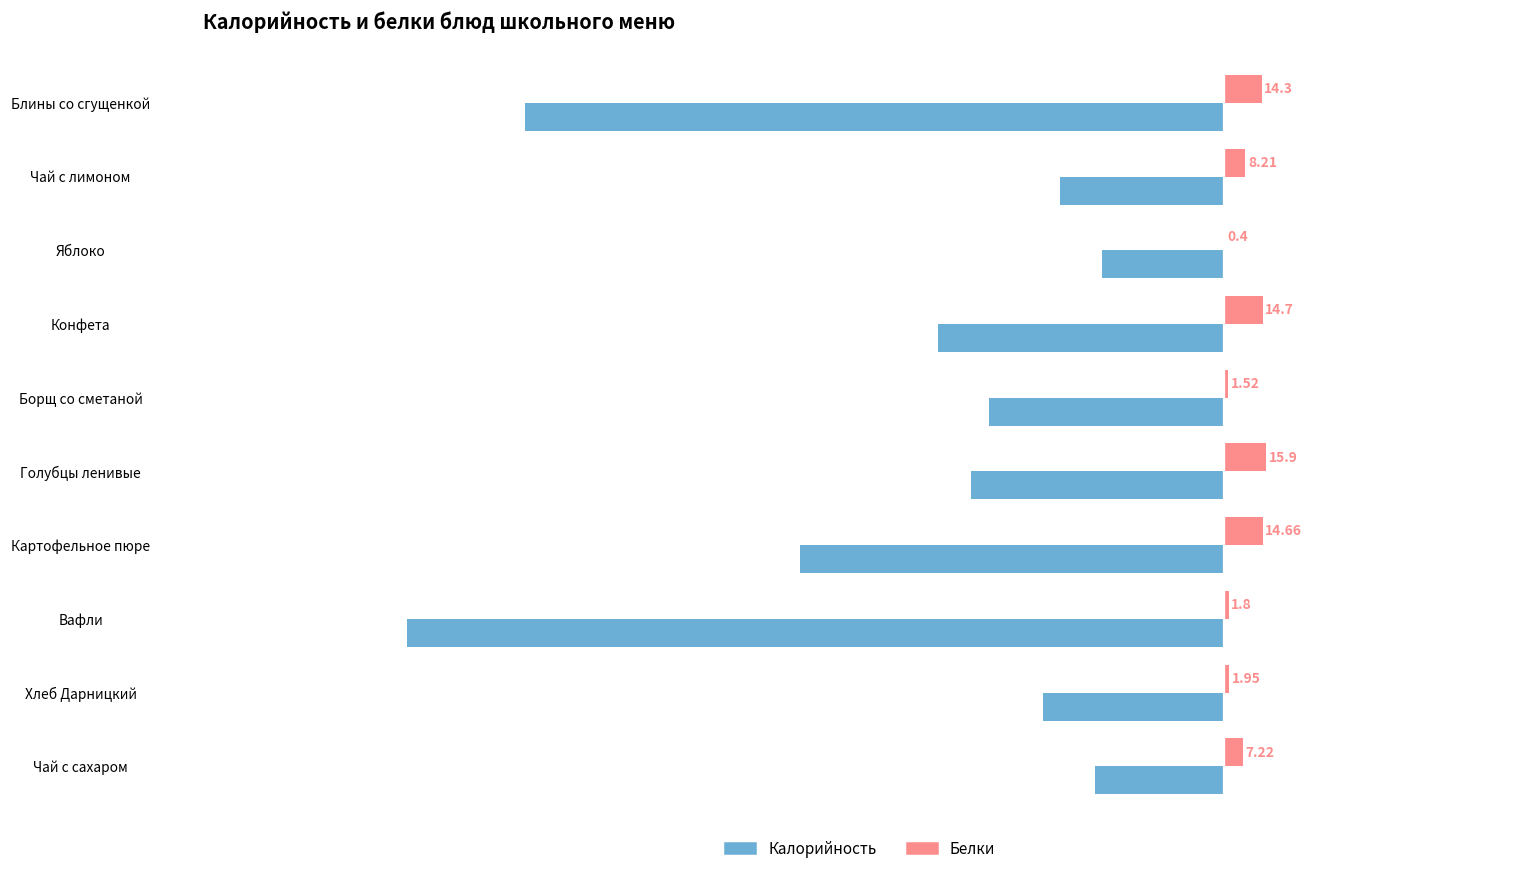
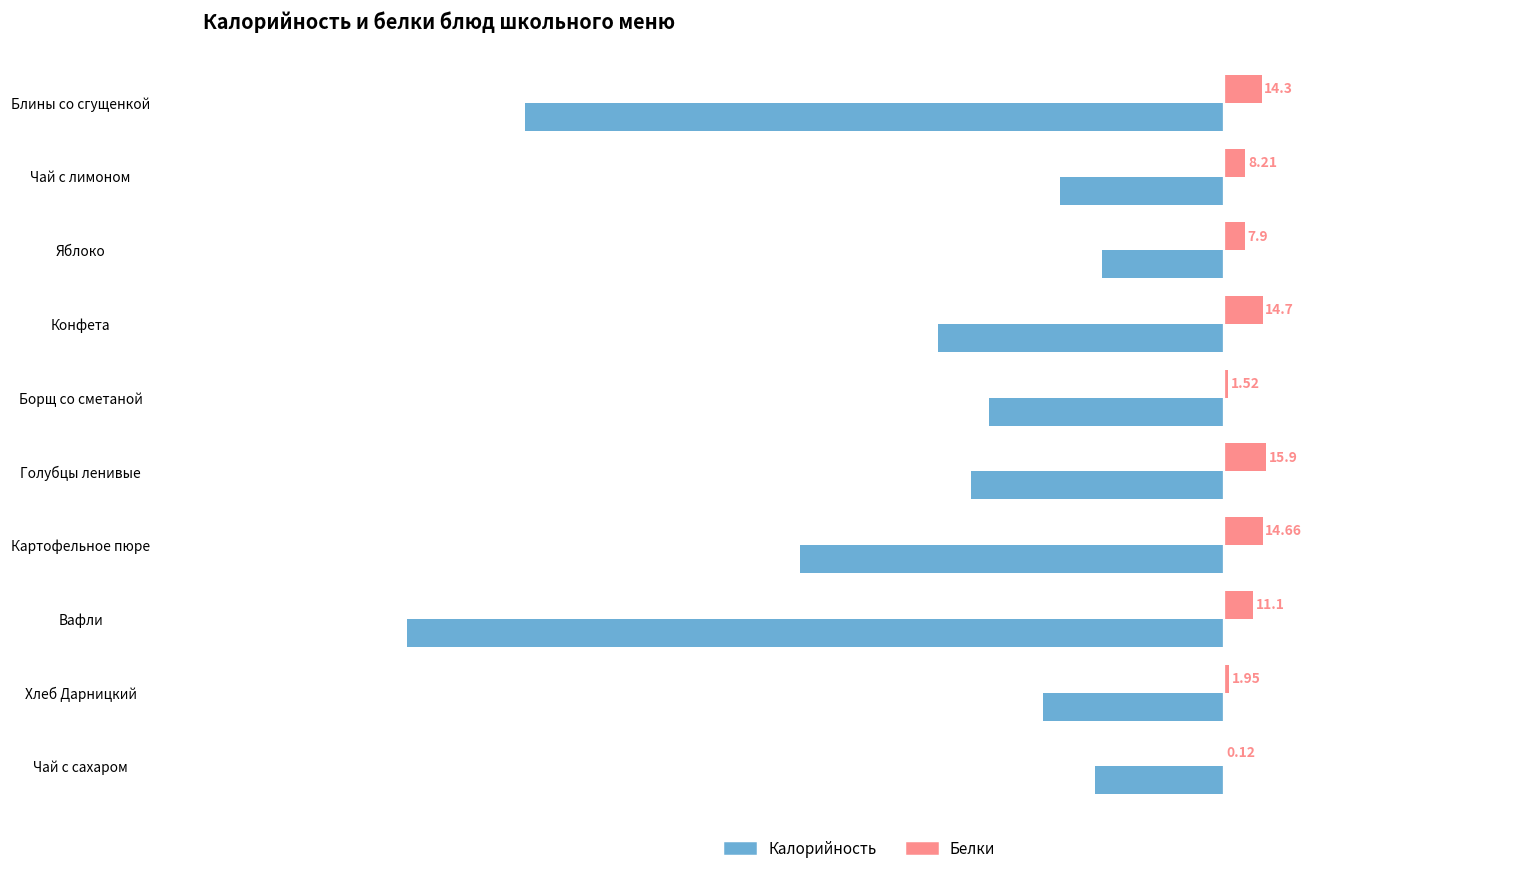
  {
    "Белки": {
      "Блины со сгущенкой": 14.3,
      "Чай с лимоном": 8.21,
-     "Яблоко": 0.4,
+     "Яблоко": 7.9,
      "Конфета": 14.7,
      "Борщ со сметаной": 1.52,
      "Голубцы ленивые": 15.9,
      "Картофельное пюре": 14.66,
-     "Вафли": 1.8,
+     "Вафли": 11.1,
      "Хлеб Дарницкий": 1.95,
-     "Чай с сахаром": 7.22
+     "Чай с сахаром": 0.12
    }
  }
